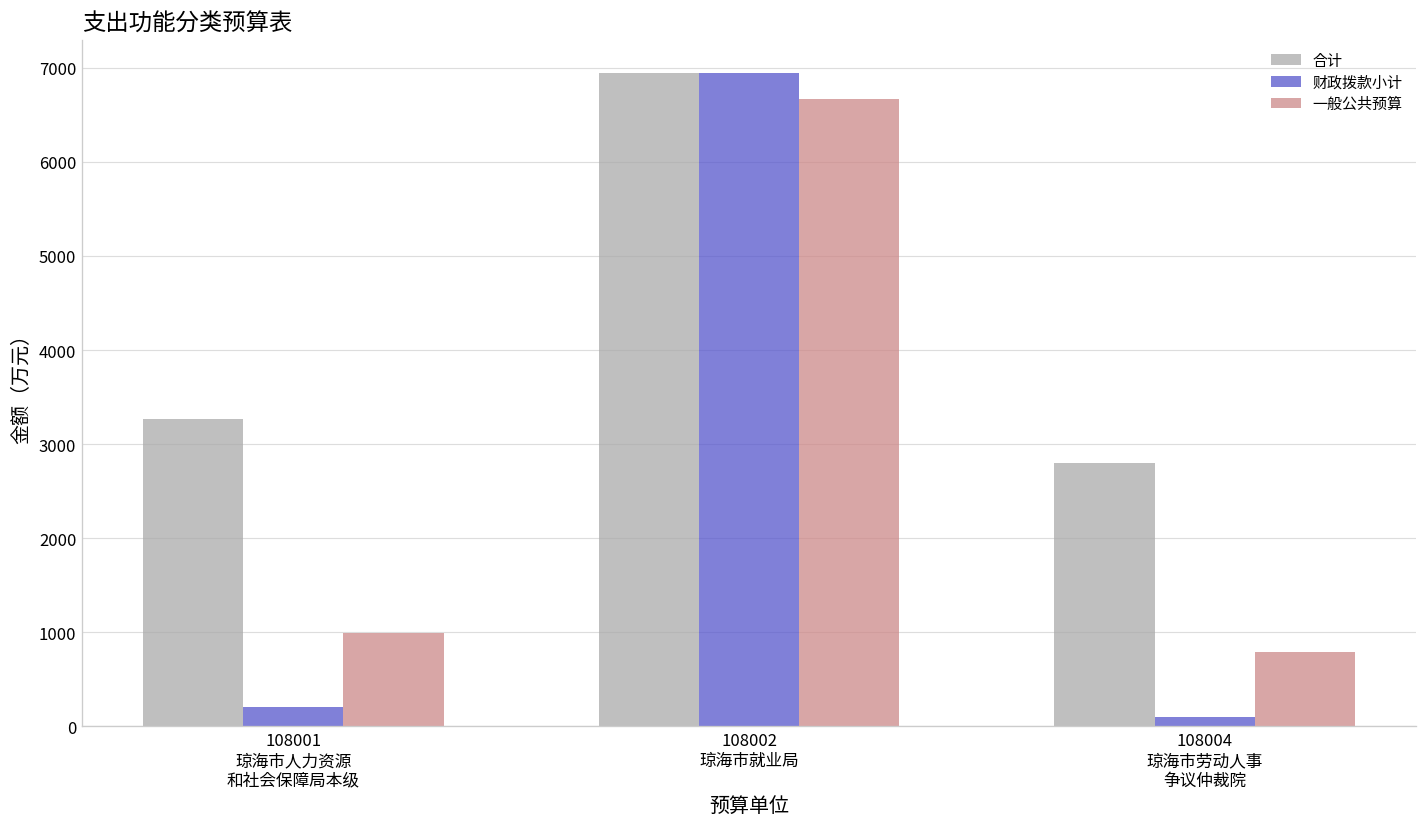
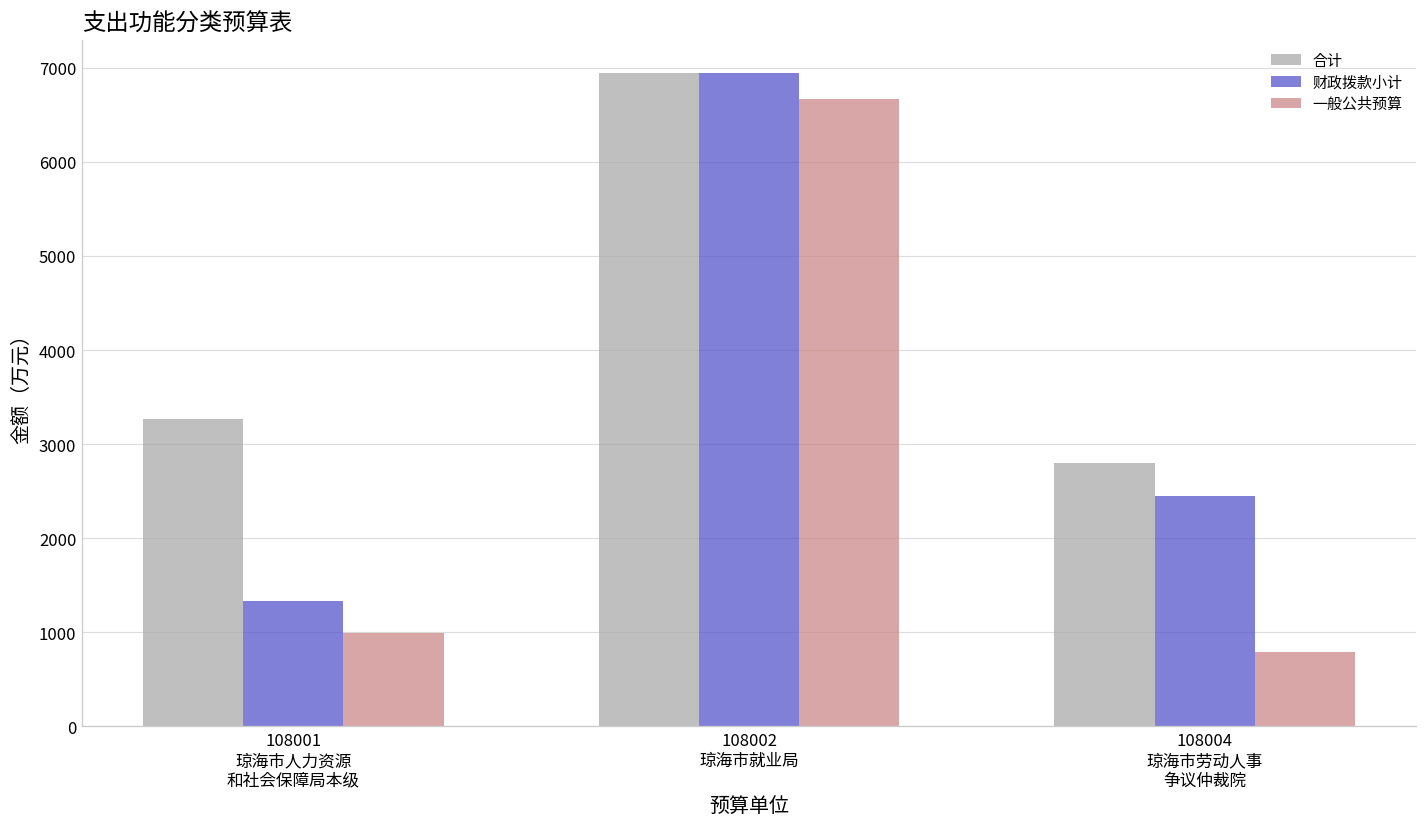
  {
    "财政拨款小计": {
-     "108001 琼海市人力资源 和社会保障局本级": 200,
+     "108001 琼海市人力资源 和社会保障局本级": 1300,
      "108002 琼海市就业局": 6900,
-     "108004 琼海市劳动人事 争议仲裁院": 100
+     "108004 琼海市劳动人事 争议仲裁院": 2500
    }
  }
